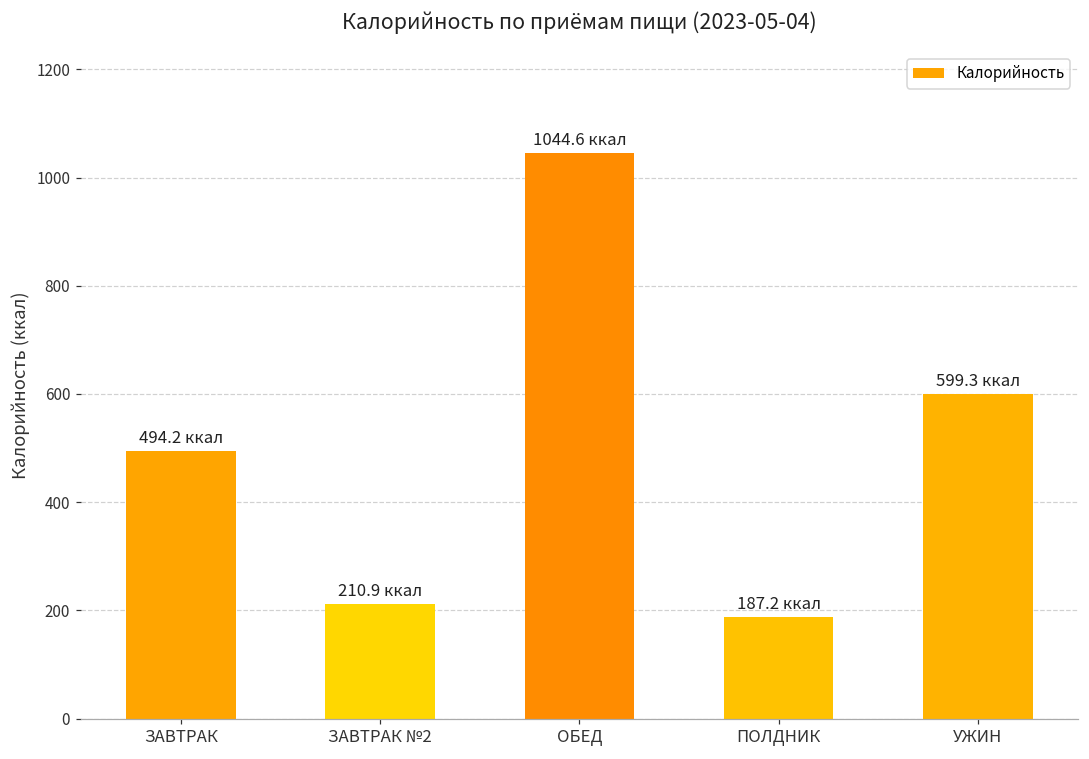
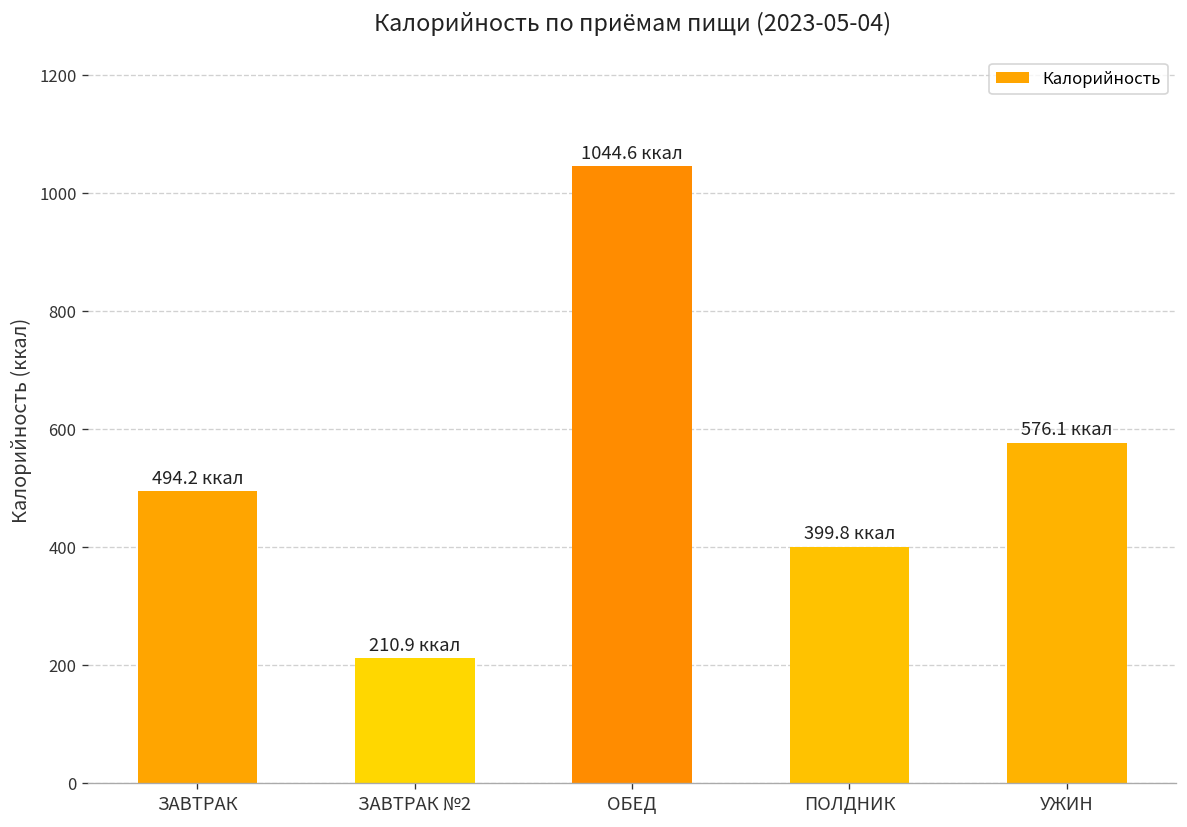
  {
    "ЗАВТРАК": 494.2,
    "ЗАВТРАК №2": 210.9,
    "ОБЕД": 1044.6,
-   "ПОЛДНИК": 187.2,
-   "УЖИН": 599.3
+   "ПОЛДНИК": 399.8,
+   "УЖИН": 576.1
  }
